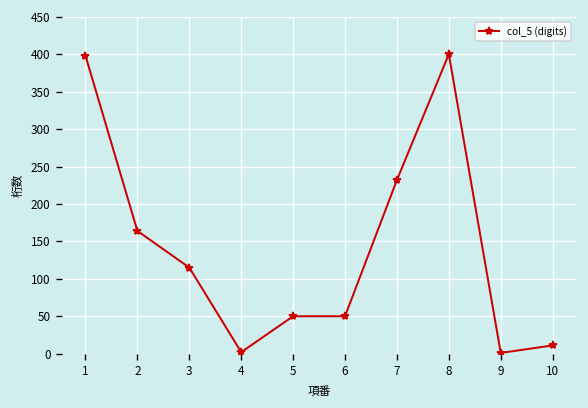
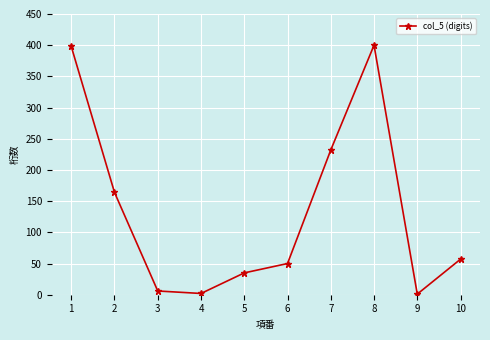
  {
    "1": 400,
    "2": 160,
-   "3": 120,
+   "3": 10,
    "4": 0,
-   "5": 50,
+   "5": 40,
    "6": 50,
    "7": 230,
    "8": 400,
    "9": 0,
-   "10": 10
+   "10": 60
  }
